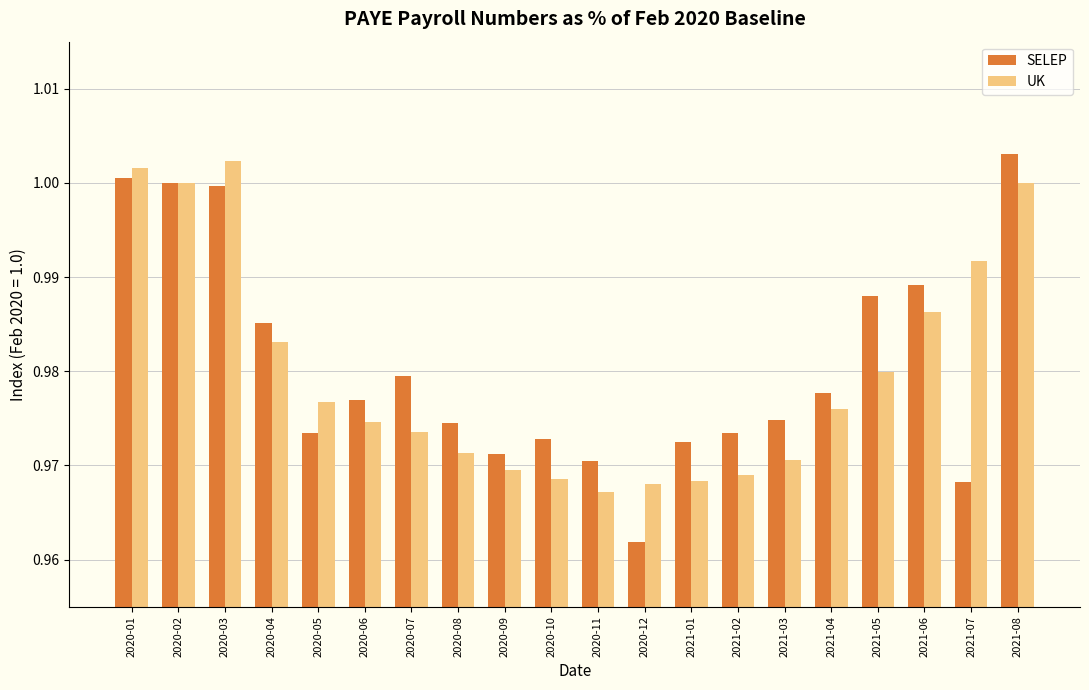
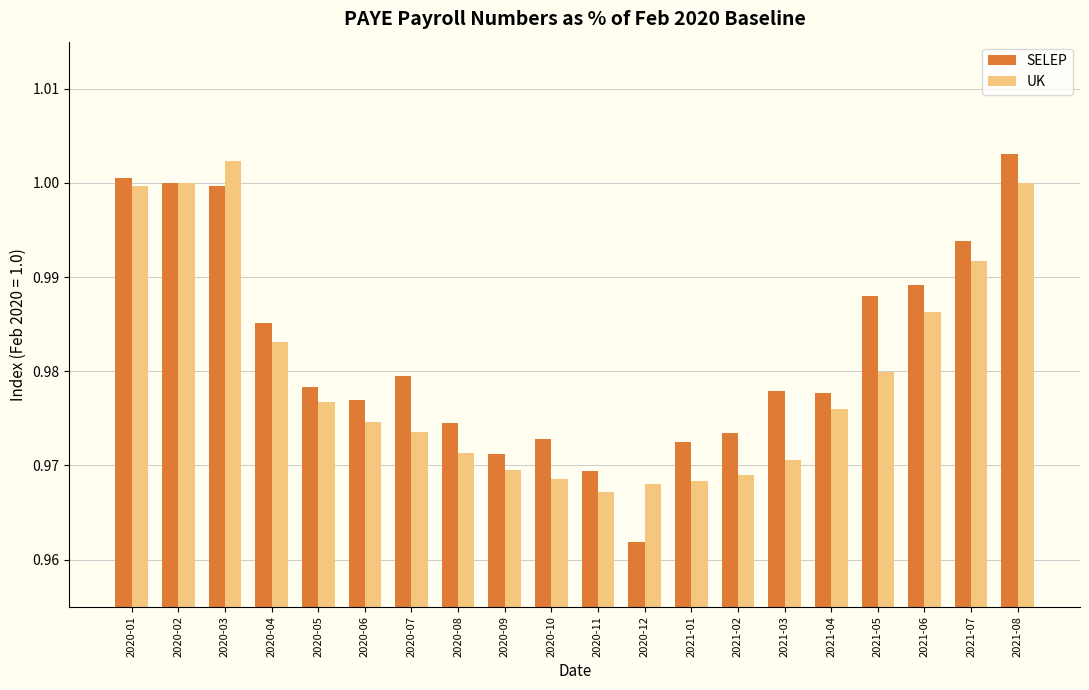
  {
    "SELEP": {
      "2020-01": 1.000,
      "2020-02": 1.000,
      "2020-03": 1.000,
      "2020-04": 0.985,
-     "2020-05": 0.973,
+     "2020-05": 0.978,
      "2020-06": 0.977,
      "2020-07": 0.979,
      "2020-08": 0.974,
      "2020-09": 0.971,
      "2020-10": 0.973,
-     "2020-11": 0.970,
+     "2020-11": 0.969,
      "2020-12": 0.962,
      "2021-01": 0.973,
      "2021-02": 0.973,
-     "2021-03": 0.975,
+     "2021-03": 0.978,
      "2021-04": 0.978,
      "2021-05": 0.988,
      "2021-06": 0.989,
-     "2021-07": 0.968,
+     "2021-07": 0.994,
      "2021-08": 1.003
    },
    "UK": {
-     "2020-01": 1.002,
+     "2020-01": 1.000,
      "2020-02": 1.000,
      "2020-03": 1.002,
      "2020-04": 0.983,
      "2020-05": 0.977,
      "2020-06": 0.975,
      "2020-07": 0.974,
      "2020-08": 0.971,
      "2020-09": 0.969,
      "2020-10": 0.969,
      "2020-11": 0.967,
      "2020-12": 0.968,
      "2021-01": 0.968,
      "2021-02": 0.969,
      "2021-03": 0.971,
      "2021-04": 0.976,
      "2021-05": 0.980,
      "2021-06": 0.986,
      "2021-07": 0.992,
      "2021-08": 1.000
    }
  }
